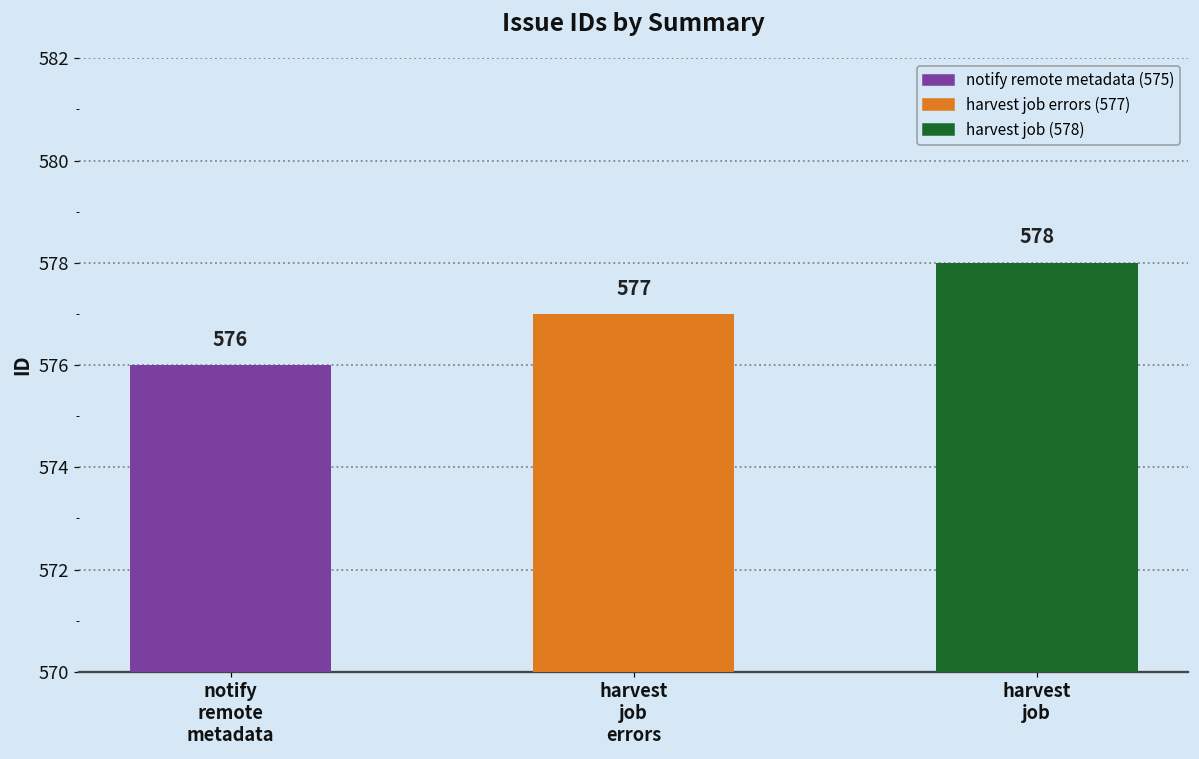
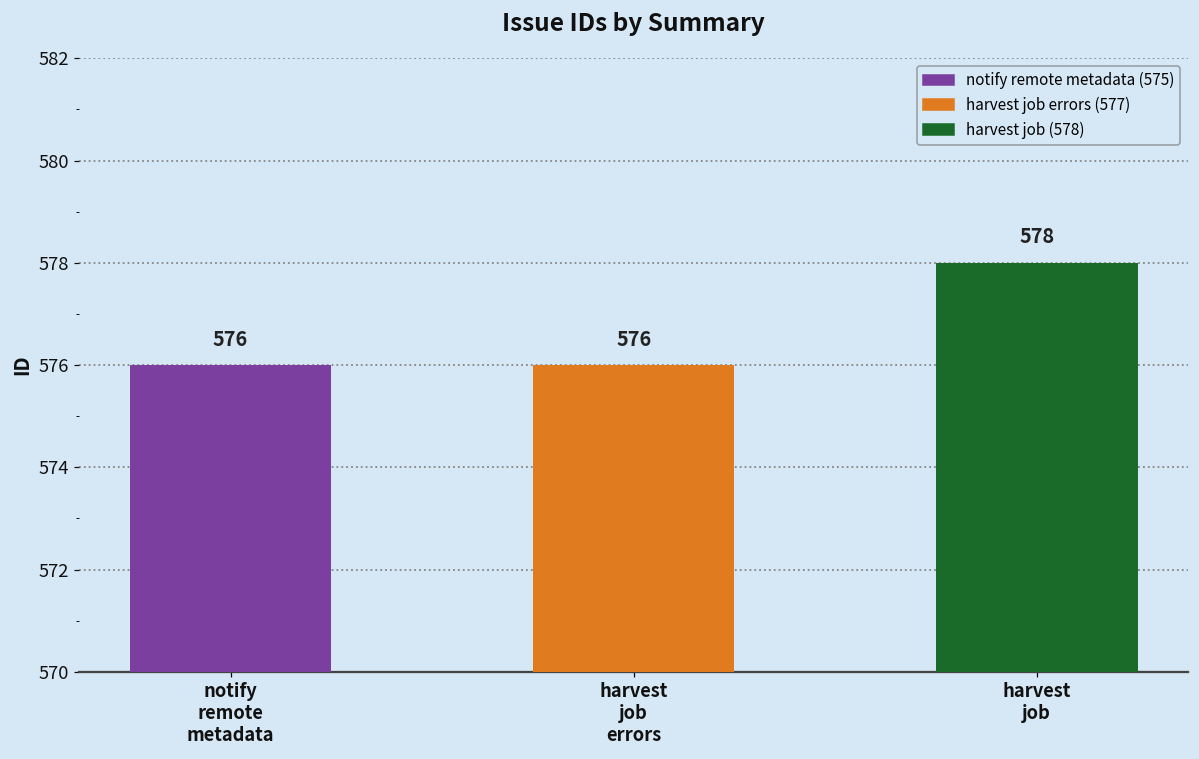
  {
    "notify remote metadata": 576,
-   "harvest job errors": 577,
+   "harvest job errors": 576,
    "harvest job": 578
  }
